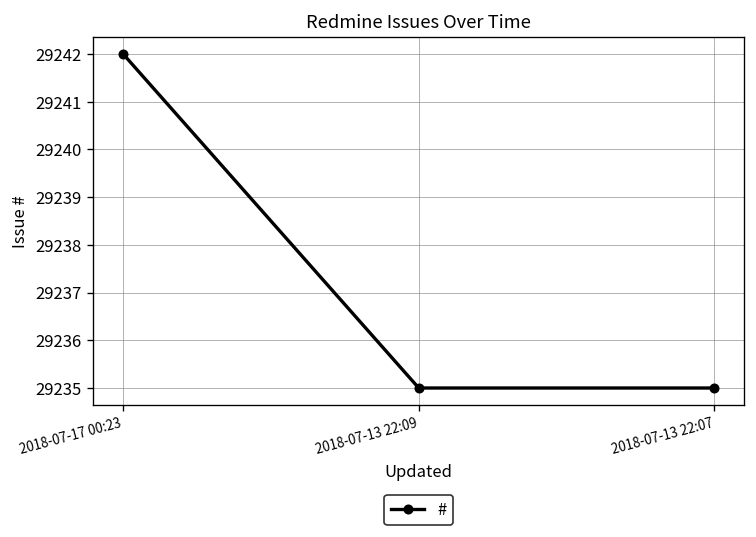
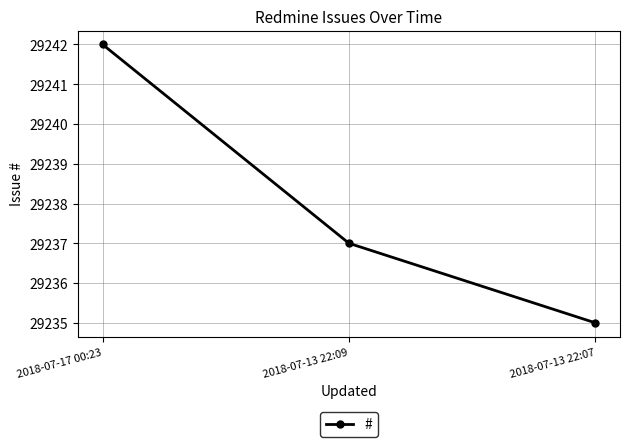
  {
    "2018-07-17 00:23": 29242,
-   "2018-07-13 22:09": 29235,
+   "2018-07-13 22:09": 29237,
    "2018-07-13 22:07": 29235
  }
